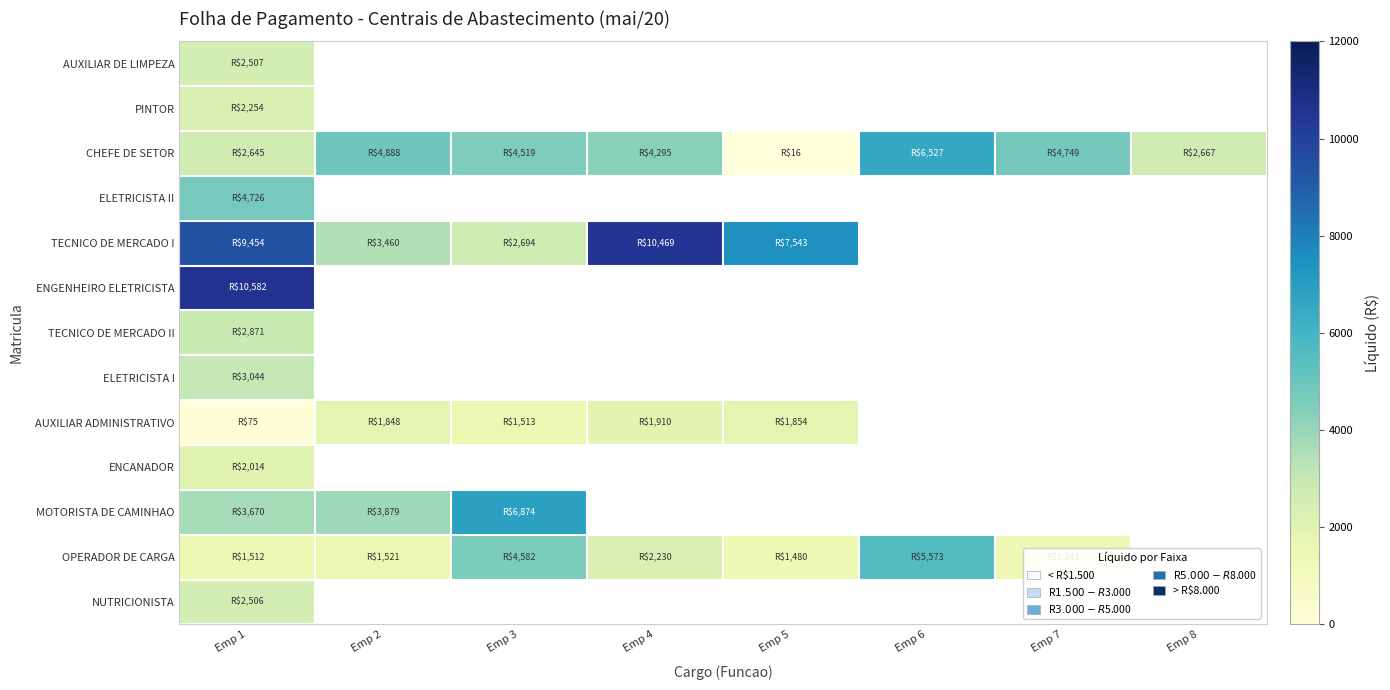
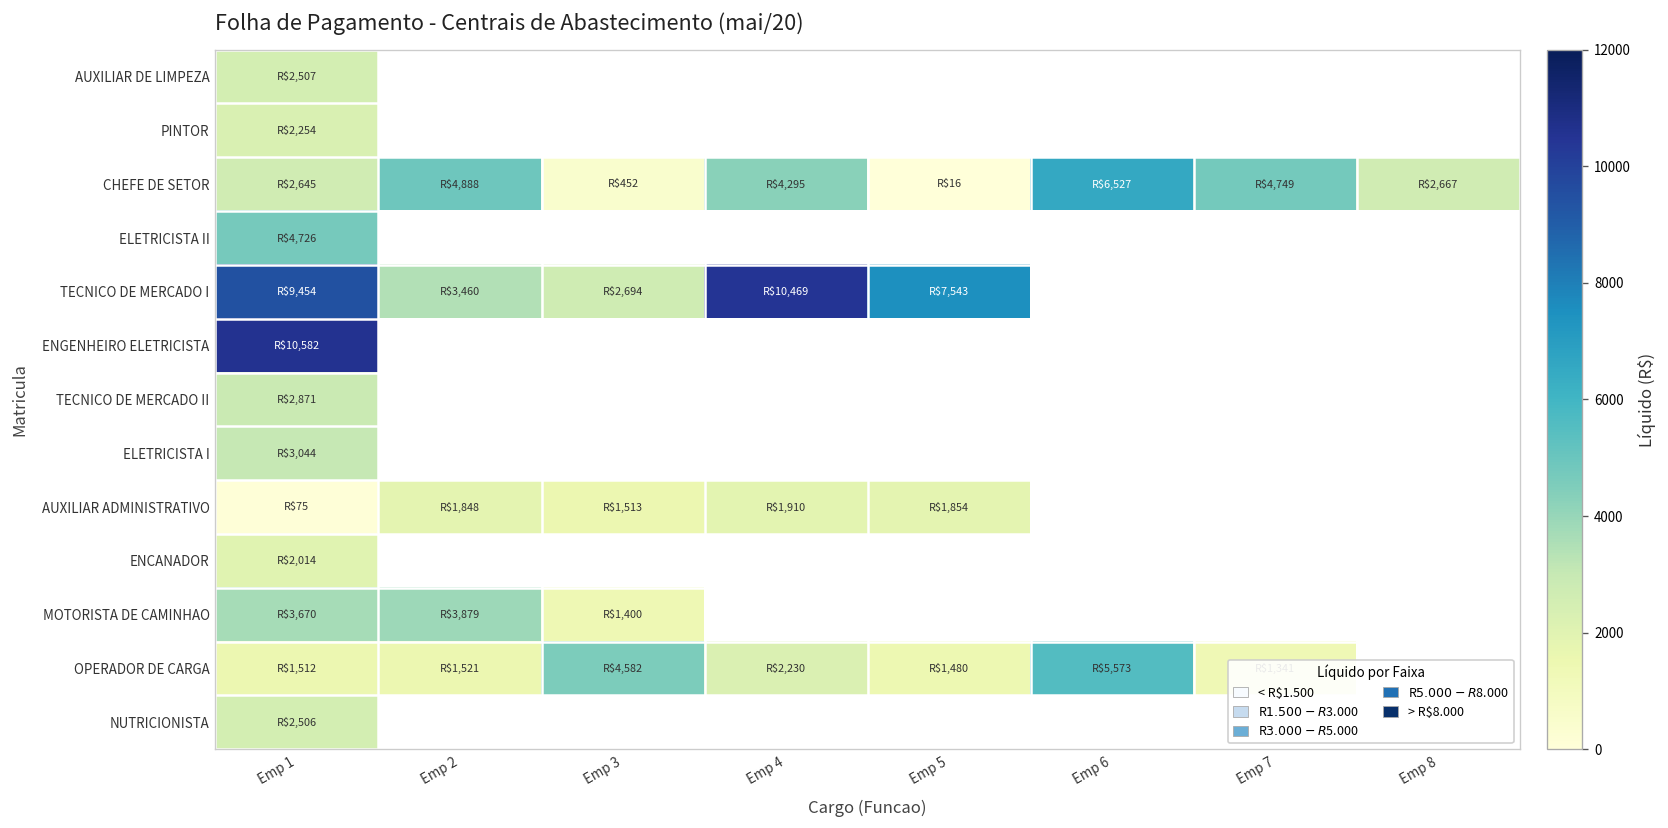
  {
    "AUXILIAR DE LIMPEZA": {
      "Emp 1": "$2,507"
    },
    "PINTOR": {
      "Emp 1": "$2,254"
    },
    "CHEFE DE SETOR": {
      "Emp 1": "$2,645",
      "Emp 2": "$4,888",
-     "Emp 3": "$4,519",
+     "Emp 3": "$452",
      "Emp 4": "$4,295",
      "Emp 5": "$16",
      "Emp 6": "$6,527",
      "Emp 7": "$4,749",
      "Emp 8": "$2,667"
    },
    "ELETRICISTA II": {
      "Emp 1": "$4,726"
    },
    "TECNICO DE MERCADO I": {
      "Emp 1": "$9,454",
      "Emp 2": "$3,460",
      "Emp 3": "$2,694",
      "Emp 4": "$10,469",
      "Emp 5": "$7,543"
    },
    "ENGENHEIRO ELETRICISTA": {
      "Emp 1": "$10,582"
    },
    "TECNICO DE MERCADO II": {
      "Emp 1": "$2,871"
    },
    "ELETRICISTA I": {
      "Emp 1": "$3,044"
    },
    "AUXILIAR ADMINISTRATIVO": {
      "Emp 1": "$75",
      "Emp 2": "$1,848",
      "Emp 3": "$1,513",
      "Emp 4": "$1,910",
      "Emp 5": "$1,854"
    },
    "ENCANADOR": {
      "Emp 1": "$2,014"
    },
    "MOTORISTA DE CAMINHAO": {
      "Emp 1": "$3,670",
      "Emp 2": "$3,879",
-     "Emp 3": "$6,874"
+     "Emp 3": "$1,400"
    },
    "OPERADOR DE CARGA": {
      "Emp 1": "$1,512",
      "Emp 2": "$1,521",
      "Emp 3": "$4,582",
      "Emp 4": "$2,230",
      "Emp 5": "$1,480",
      "Emp 6": "$5,573"
    },
    "NUTRICIONISTA": {
      "Emp 1": "$2,506"
    }
  }
